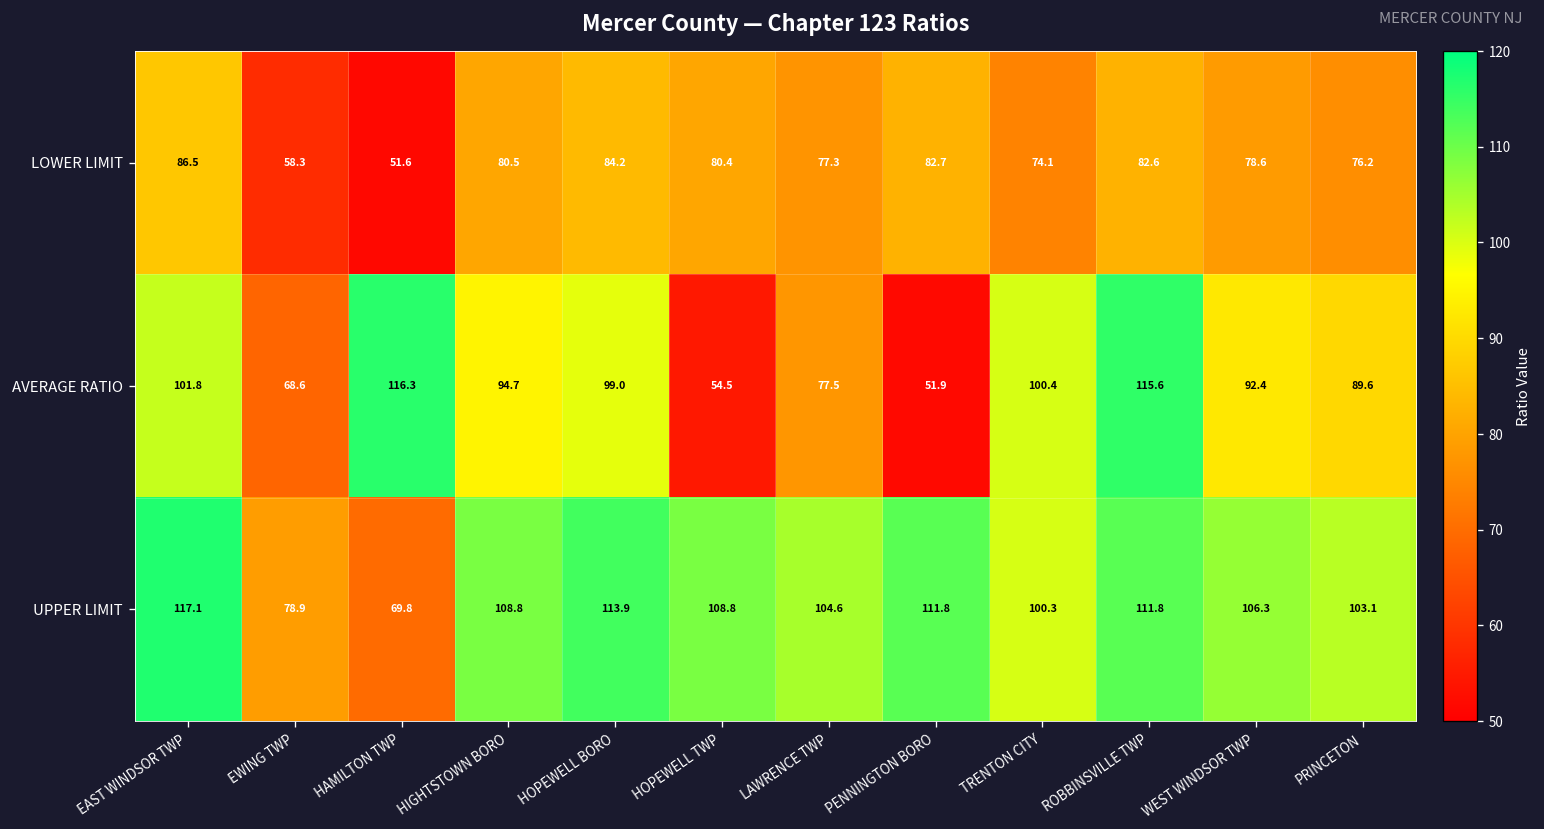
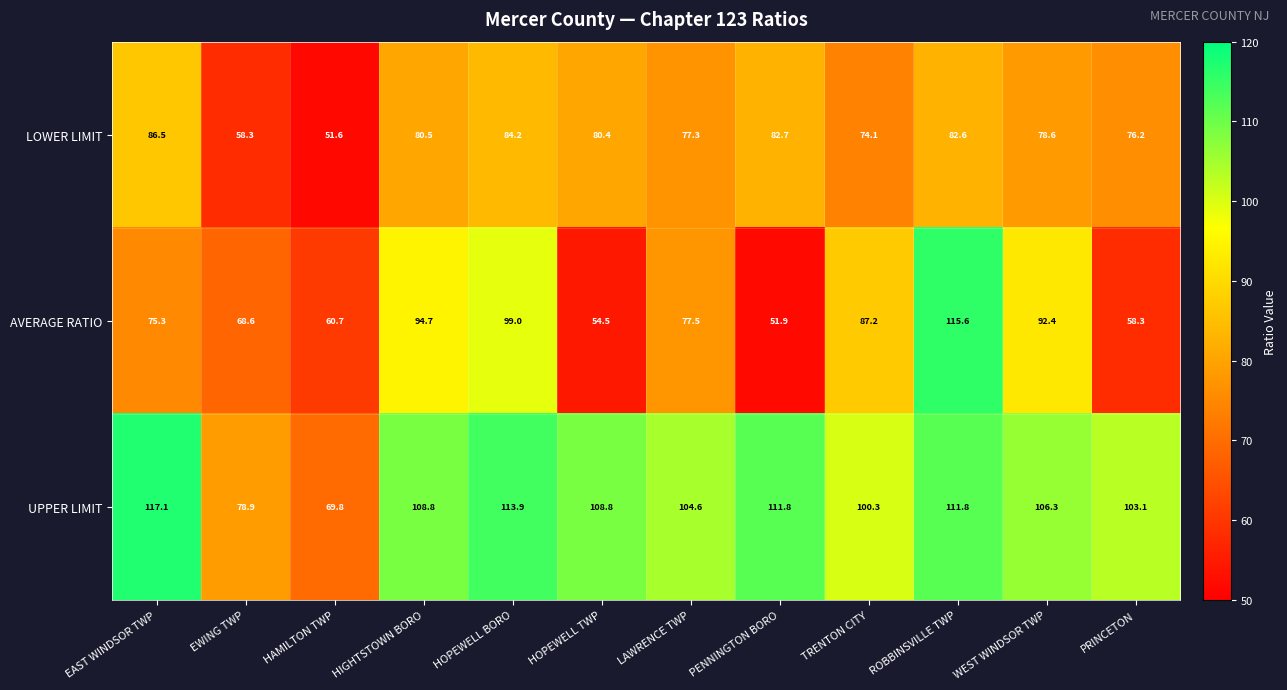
  {
    "LOWER LIMIT": {
      "EAST WINDSOR TWP": 86.5,
      "EWING TWP": 58.3,
      "HAMILTON TWP": 51.6,
      "HIGHTSTOWN BORO": 80.5,
      "HOPEWELL BORO": 84.2,
      "HOPEWELL TWP": 80.4,
      "LAWRENCE TWP": 77.3,
      "PENNINGTON BORO": 82.7,
      "TRENTON CITY": 74.1,
      "ROBBINSVILLE TWP": 82.6,
      "WEST WINDSOR TWP": 78.6,
      "PRINCETON": 76.2
    },
    "AVERAGE RATIO": {
-     "EAST WINDSOR TWP": 101.8,
+     "EAST WINDSOR TWP": 75.3,
      "EWING TWP": 68.6,
-     "HAMILTON TWP": 116.3,
+     "HAMILTON TWP": 60.7,
      "HIGHTSTOWN BORO": 94.7,
      "HOPEWELL BORO": 99.0,
      "HOPEWELL TWP": 54.5,
      "LAWRENCE TWP": 77.5,
      "PENNINGTON BORO": 51.9,
-     "TRENTON CITY": 100.4,
+     "TRENTON CITY": 87.2,
      "ROBBINSVILLE TWP": 115.6,
      "WEST WINDSOR TWP": 92.4,
-     "PRINCETON": 89.6
+     "PRINCETON": 58.3
    },
    "UPPER LIMIT": {
      "EAST WINDSOR TWP": 117.1,
      "EWING TWP": 78.9,
      "HAMILTON TWP": 69.8,
      "HIGHTSTOWN BORO": 108.8,
      "HOPEWELL BORO": 113.9,
      "HOPEWELL TWP": 108.8,
      "LAWRENCE TWP": 104.6,
      "PENNINGTON BORO": 111.8,
      "TRENTON CITY": 100.3,
      "ROBBINSVILLE TWP": 111.8,
      "WEST WINDSOR TWP": 106.3,
      "PRINCETON": 103.1
    }
  }
